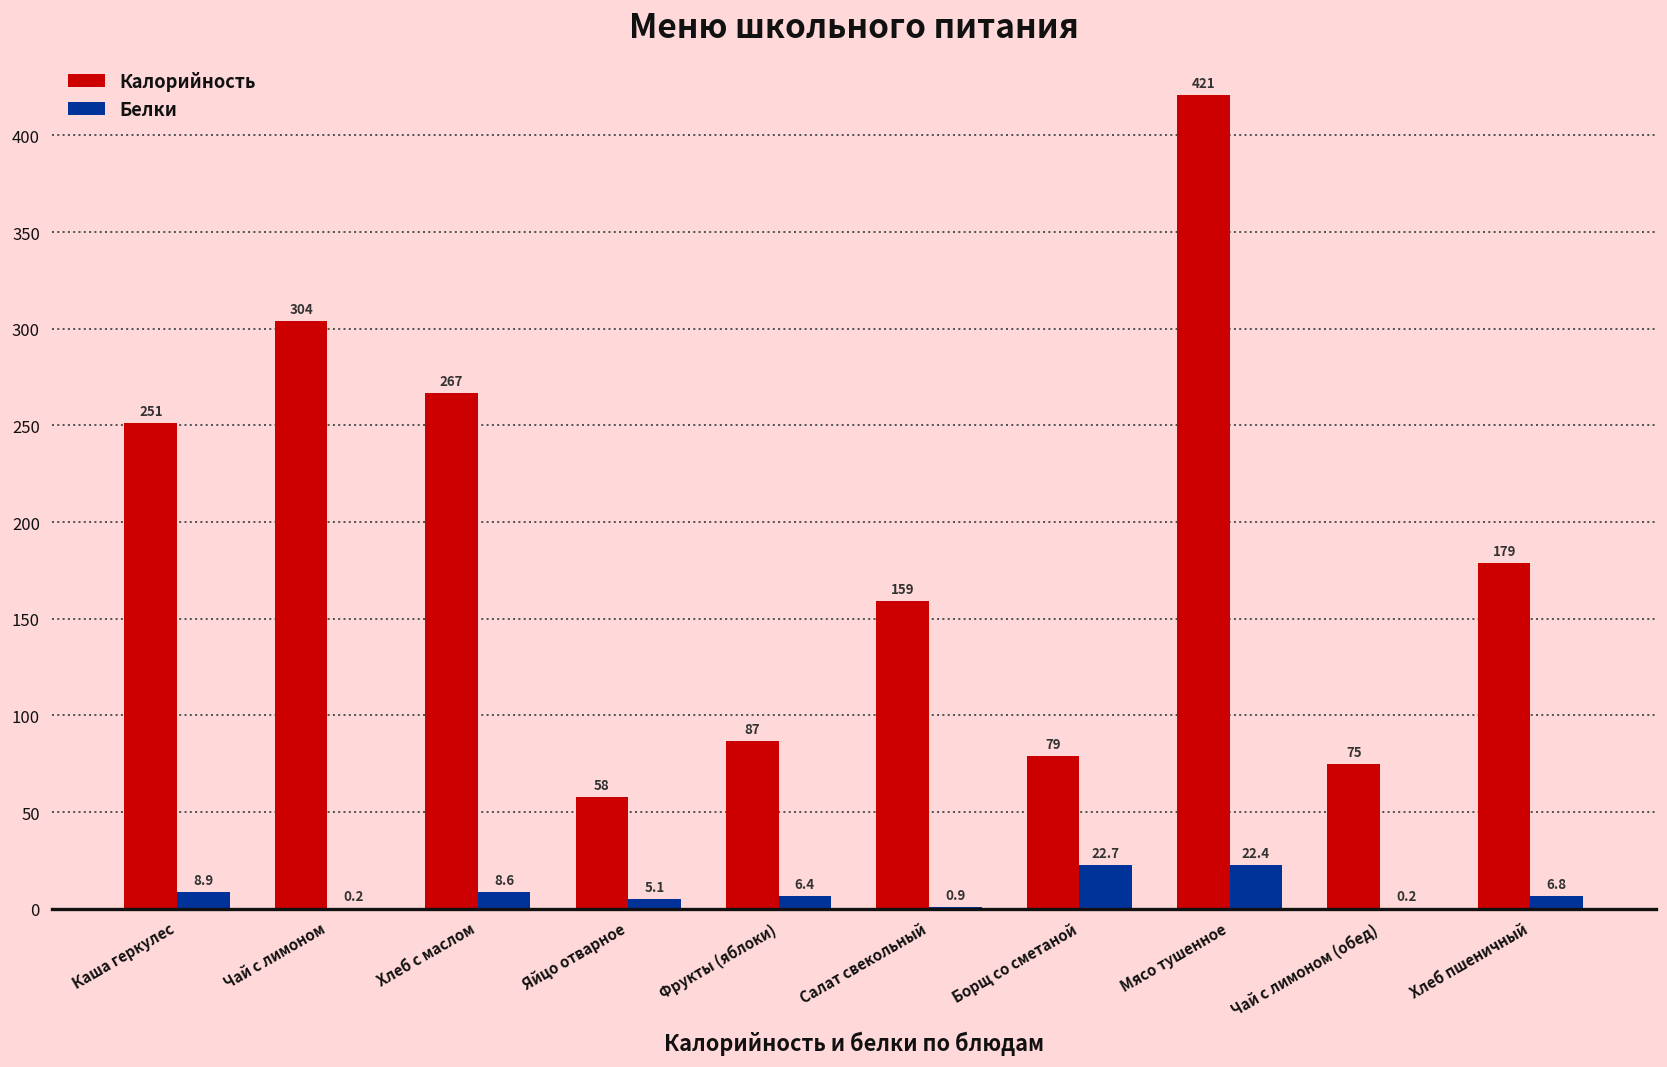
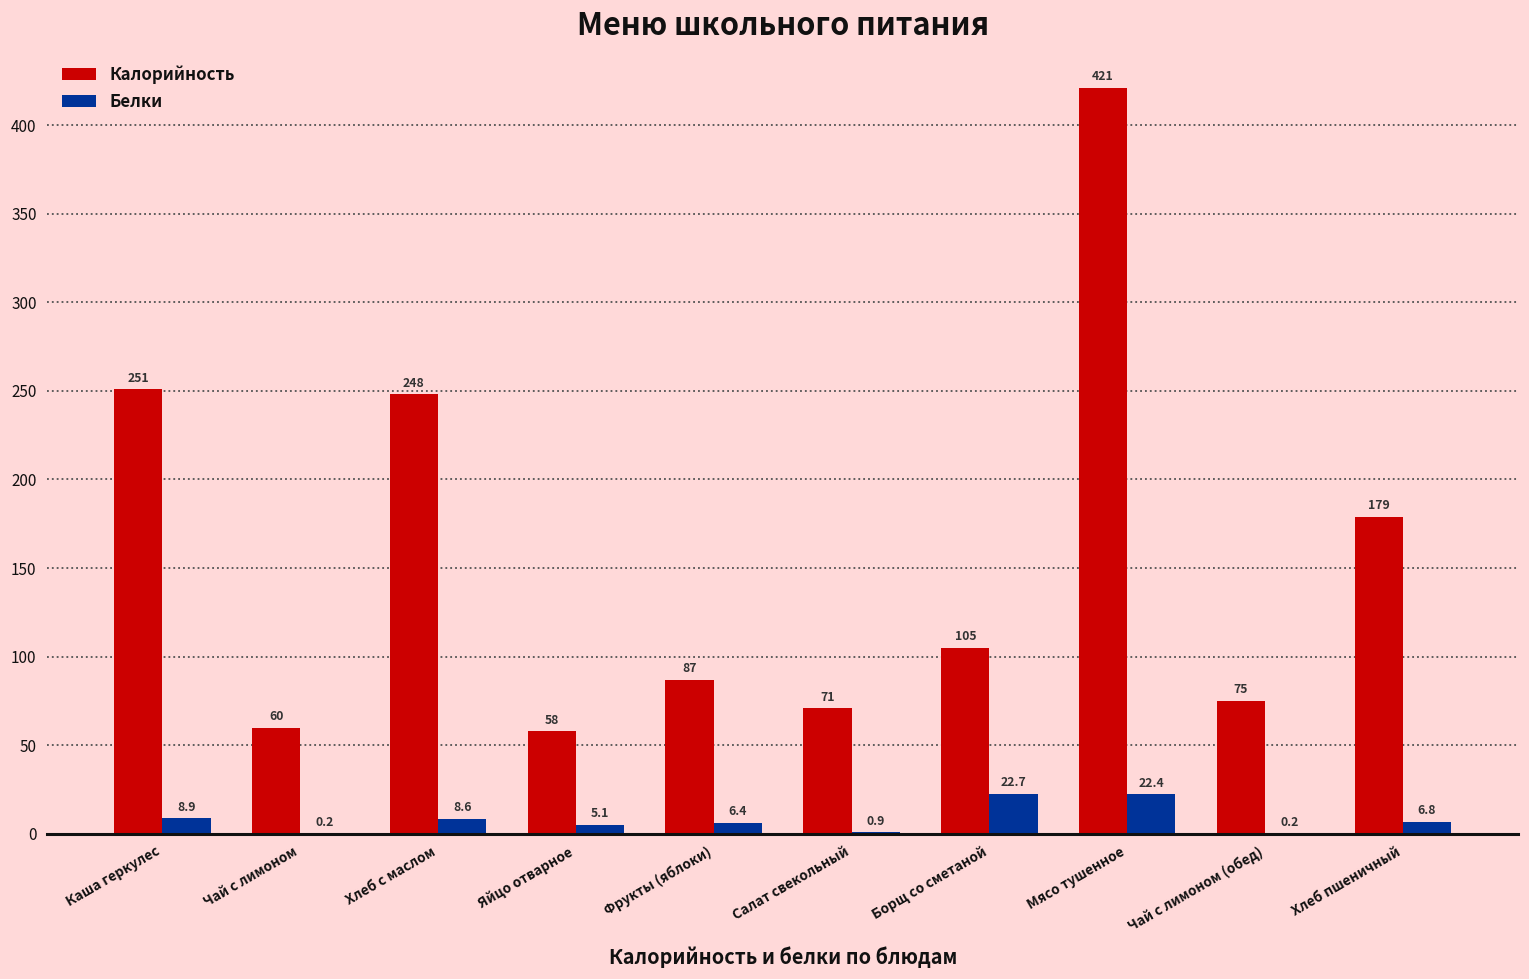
  {
    "Калорийность": {
      "Каша геркулес": 251,
-     "Чай с лимоном": 304,
-     "Хлеб с маслом": 267,
+     "Чай с лимоном": 60,
+     "Хлеб с маслом": 248,
      "Яйцо отварное": 58,
      "Фрукты (яблоки)": 87,
-     "Салат свекольный": 159,
-     "Борщ со сметаной": 79,
+     "Салат свекольный": 71,
+     "Борщ со сметаной": 105,
      "Мясо тушенное": 421,
      "Чай с лимоном (обед)": 75,
      "Хлеб пшеничный": 179
    },
    "Белки": {
      "Каша геркулес": 8.9,
      "Чай с лимоном": 0.2,
      "Хлеб с маслом": 8.6,
      "Яйцо отварное": 5.1,
      "Фрукты (яблоки)": 6.4,
      "Салат свекольный": 0.9,
      "Борщ со сметаной": 22.7,
      "Мясо тушенное": 22.4,
      "Чай с лимоном (обед)": 0.2,
      "Хлеб пшеничный": 6.8
    }
  }
